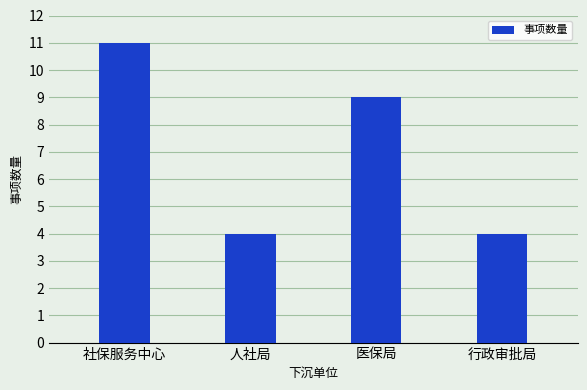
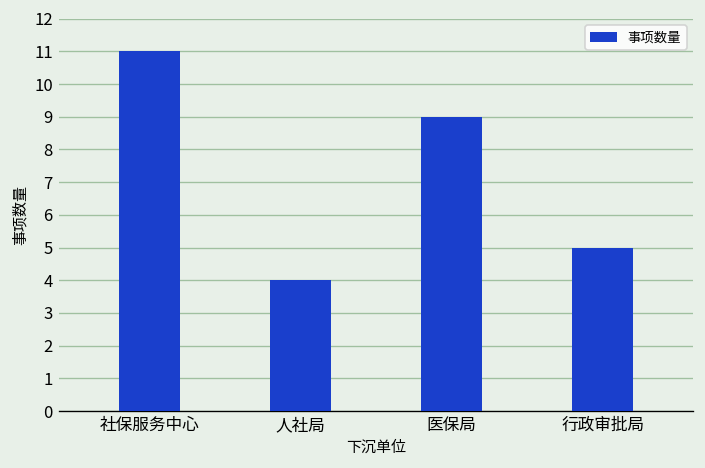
  {
    "社保服务中心": 11,
    "人社局": 4,
    "医保局": 9,
-   "行政审批局": 4
+   "行政审批局": 5
  }
